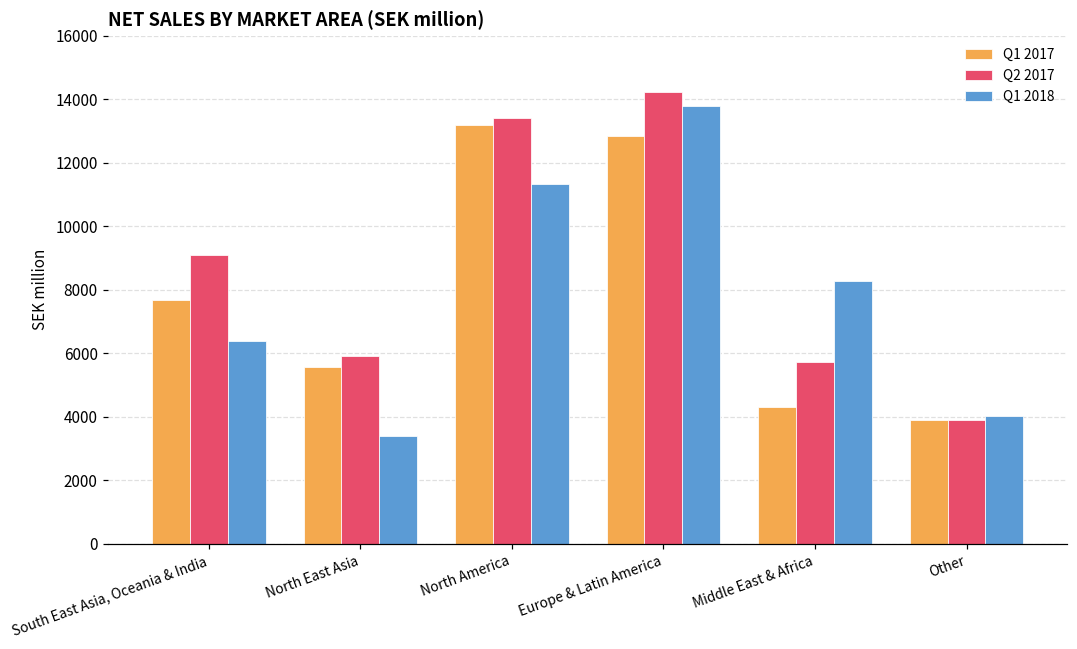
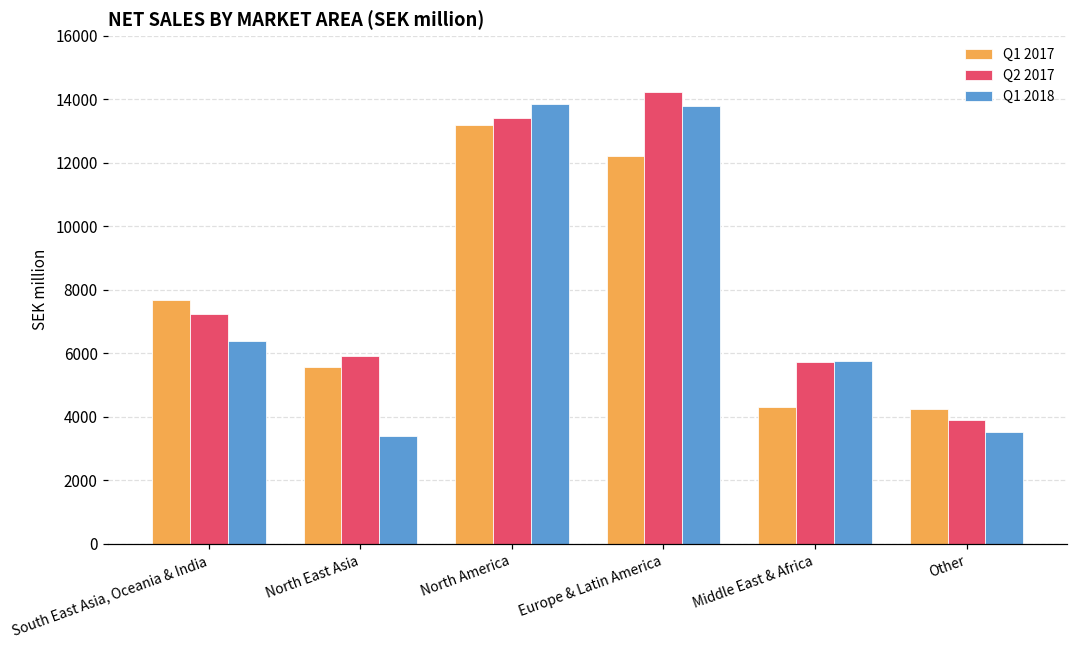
  {
    "Q1 2017": {
      "South East Asia, Oceania & India": 7700,
      "North East Asia": 5600,
      "North America": 13200,
-     "Europe & Latin America": 12800,
+     "Europe & Latin America": 12200,
      "Middle East & Africa": 4300,
-     "Other": 3900
+     "Other": 4200
    },
    "Q2 2017": {
-     "South East Asia, Oceania & India": 9100,
+     "South East Asia, Oceania & India": 7200,
      "North East Asia": 5900,
      "North America": 13400,
      "Europe & Latin America": 14200,
      "Middle East & Africa": 5700,
      "Other": 3900
    },
    "Q1 2018": {
      "South East Asia, Oceania & India": 6400,
      "North East Asia": 3400,
-     "North America": 11300,
+     "North America": 13800,
      "Europe & Latin America": 13800,
-     "Middle East & Africa": 8300,
-     "Other": 4000
+     "Middle East & Africa": 5800,
+     "Other": 3500
    }
  }
